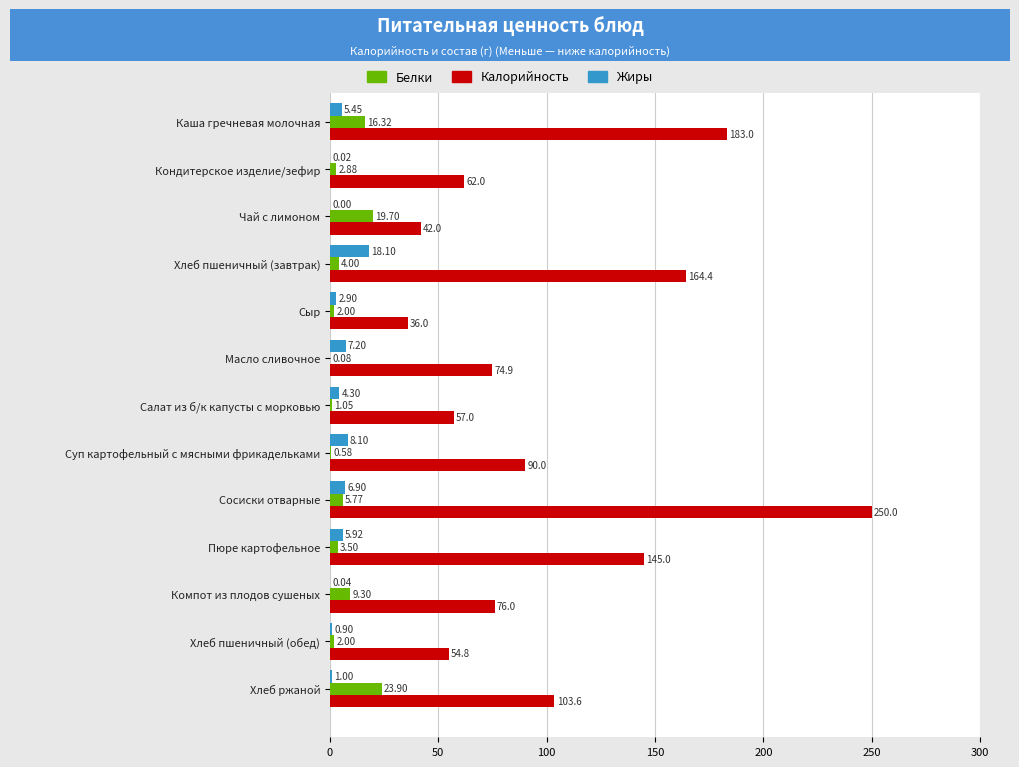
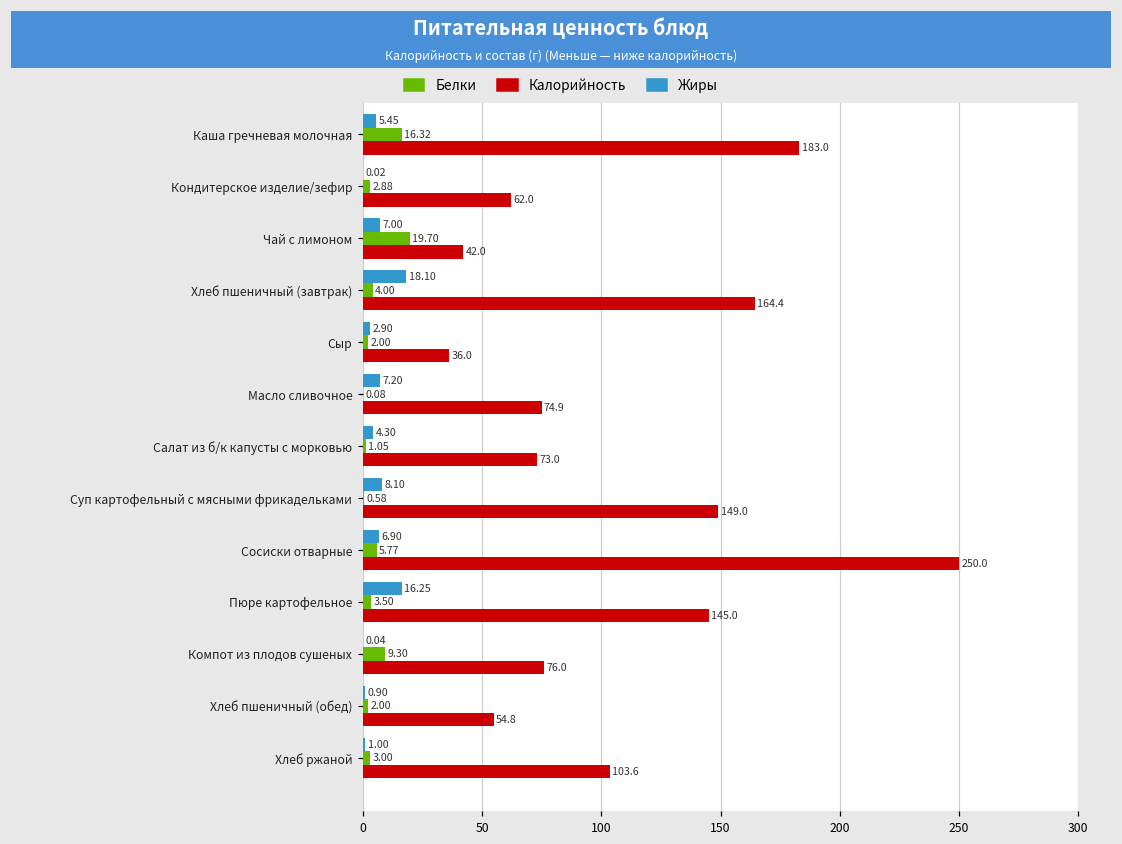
  {
    "Калорийность": {
      "Каша гречневая молочная": 183.0,
      "Кондитерское изделие/зефир": 62.0,
      "Чай с лимоном": 42.0,
      "Хлеб пшеничный (завтрак)": 164.4,
      "Сыр": 36.0,
      "Масло сливочное": 74.9,
-     "Салат из б/к капусты с морковью": 57.0,
-     "Суп картофельный с мясными фрикадельками": 90.0,
+     "Салат из б/к капусты с морковью": 73.0,
+     "Суп картофельный с мясными фрикадельками": 149.0,
      "Сосиски отварные": 250.0,
      "Пюре картофельное": 145.0,
      "Компот из плодов сушеных": 76.0,
      "Хлеб пшеничный (обед)": 54.8,
      "Хлеб ржаной": 103.6
    },
    "Белки": {
      "Каша гречневая молочная": 16.32,
      "Кондитерское изделие/зефир": 2.88,
      "Чай с лимоном": 19.70,
      "Хлеб пшеничный (завтрак)": 4.00,
      "Сыр": 2.00,
      "Масло сливочное": 0.08,
      "Салат из б/к капусты с морковью": 1.05,
      "Суп картофельный с мясными фрикадельками": 0.58,
      "Сосиски отварные": 5.77,
      "Пюре картофельное": 3.50,
      "Компот из плодов сушеных": 9.30,
      "Хлеб пшеничный (обед)": 2.00,
-     "Хлеб ржаной": 23.90
+     "Хлеб ржаной": 3.00
    },
    "Жиры": {
      "Каша гречневая молочная": 5.45,
      "Кондитерское изделие/зефир": 0.02,
-     "Чай с лимоном": 0.00,
+     "Чай с лимоном": 7.00,
      "Хлеб пшеничный (завтрак)": 18.10,
      "Сыр": 2.90,
      "Масло сливочное": 7.20,
      "Салат из б/к капусты с морковью": 4.30,
      "Суп картофельный с мясными фрикадельками": 8.10,
      "Сосиски отварные": 6.90,
-     "Пюре картофельное": 5.92,
+     "Пюре картофельное": 16.25,
      "Компот из плодов сушеных": 0.04,
      "Хлеб пшеничный (обед)": 0.90,
      "Хлеб ржаной": 1.00
    }
  }
